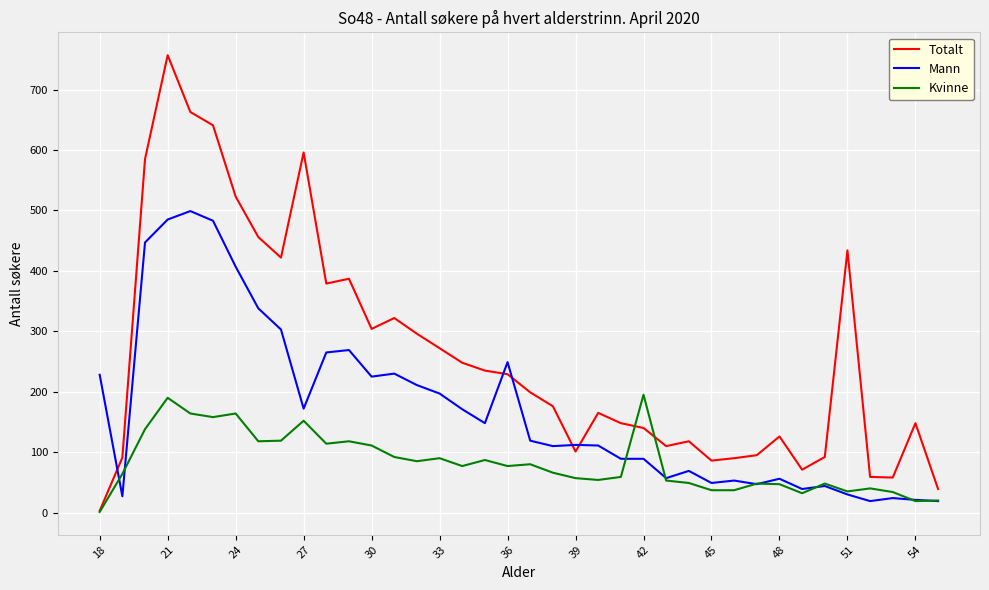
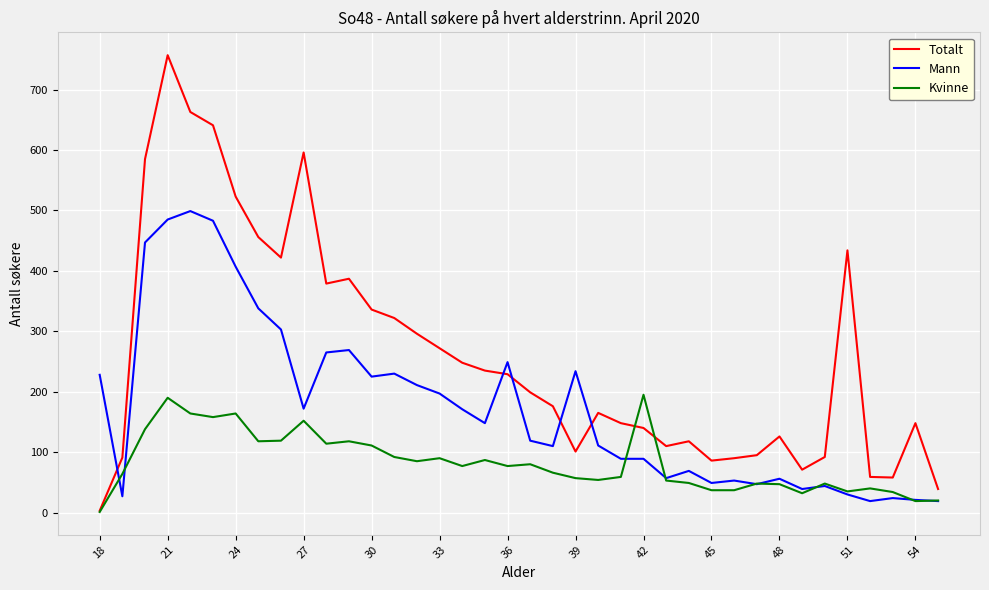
  {
    "Totalt": {
      "21": 760,
      "24": 520,
      "27": 600,
-     "30": 300,
+     "30": 340,
      "33": 270,
      "36": 230,
      "39": 100,
      "42": 140,
      "45": 90,
      "48": 130,
      "51": 430,
      "54": 150
    },
    "Mann": {
      "18": 230,
      "21": 490,
      "24": 410,
      "27": 170,
      "30": 230,
      "33": 200,
      "36": 250,
-     "39": 110,
+     "39": 230,
      "42": 90,
      "45": 50,
      "48": 60,
      "51": 30
    },
    "Kvinne": {
      "21": 190,
      "24": 160,
      "27": 150,
      "30": 110,
      "33": 90,
      "36": 80,
      "39": 60,
      "42": 200,
      "45": 40,
      "48": 50,
      "51": 40
    }
  }
